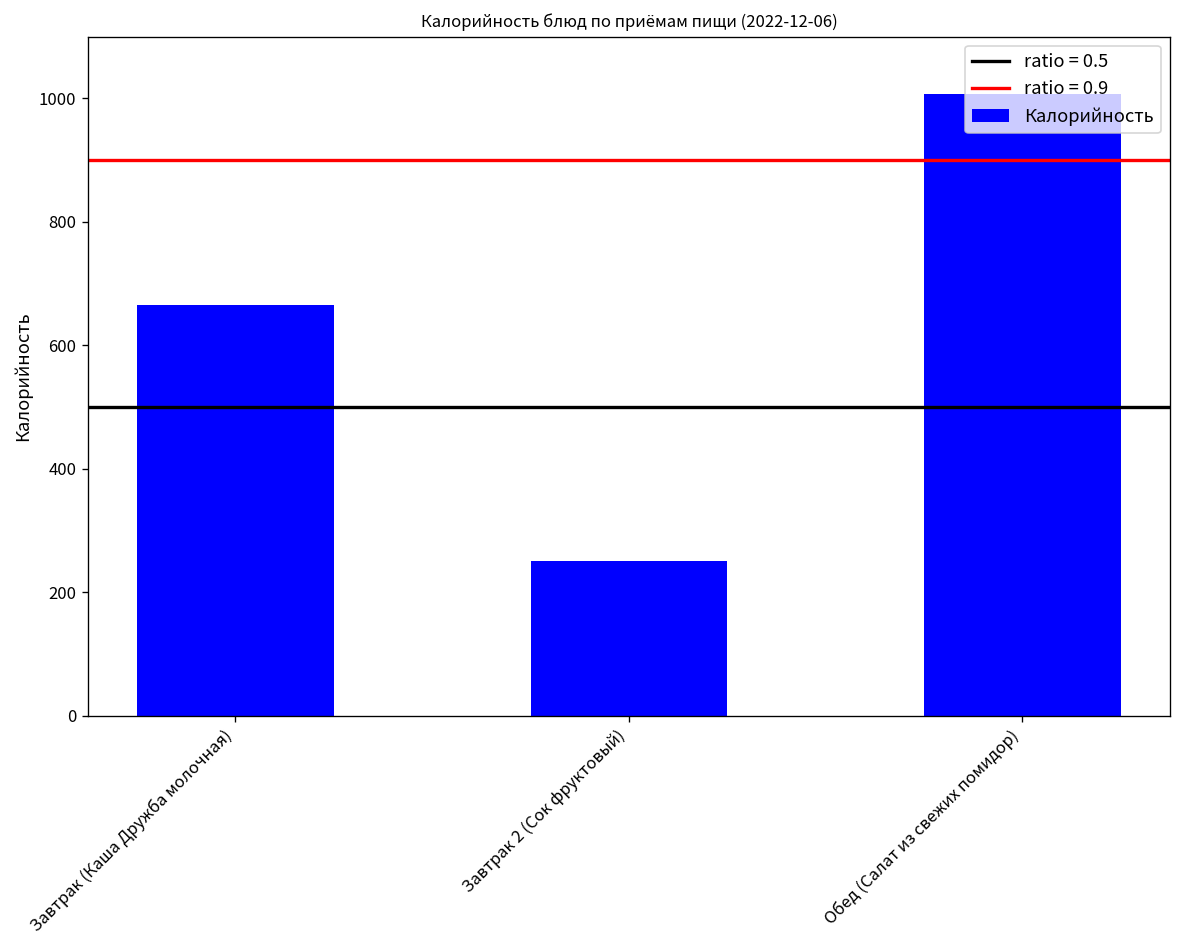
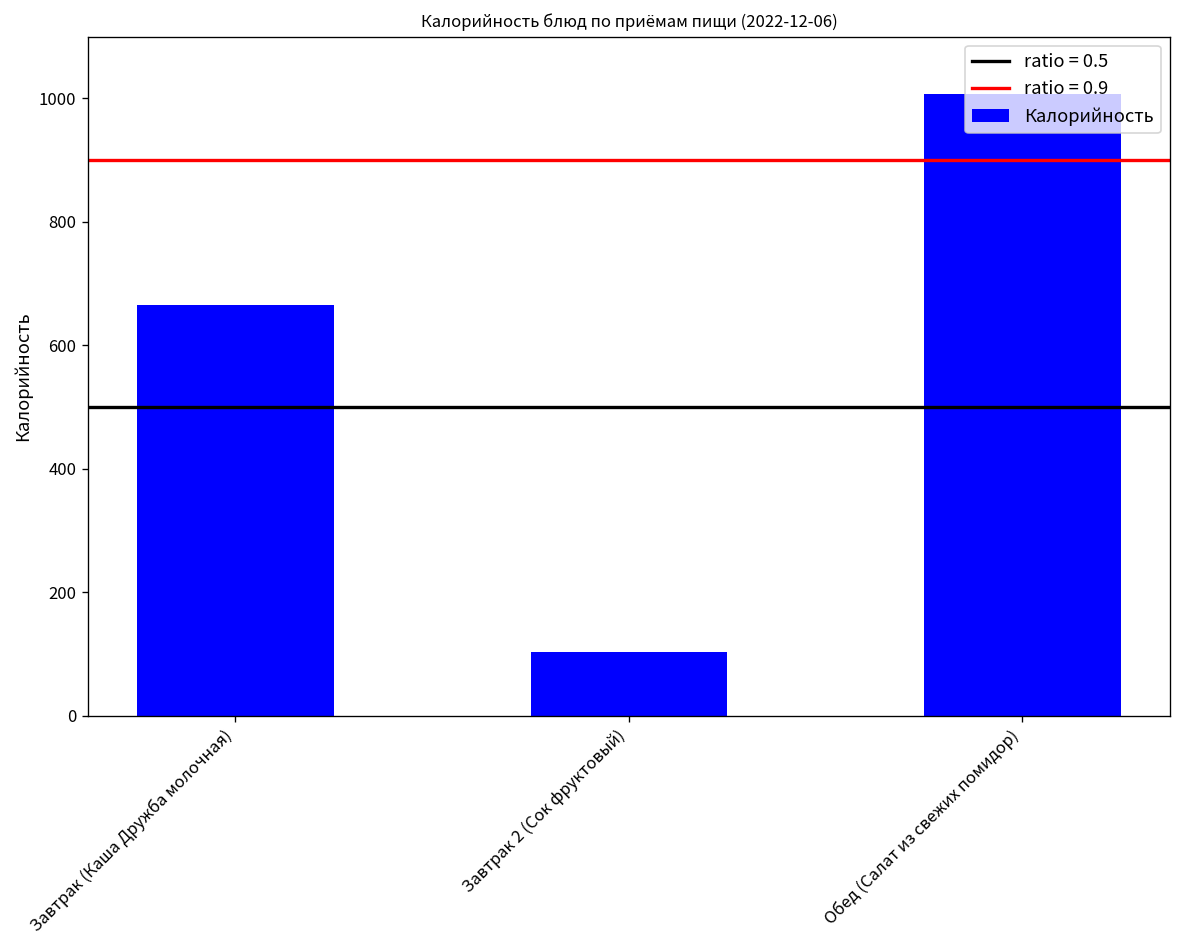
  {
    "Завтрак (Каша Дружба молочная)": 670,
-   "Завтрак 2 (Сок фруктовый)": 250
+   "Завтрак 2 (Сок фруктовый)": 100
  }
